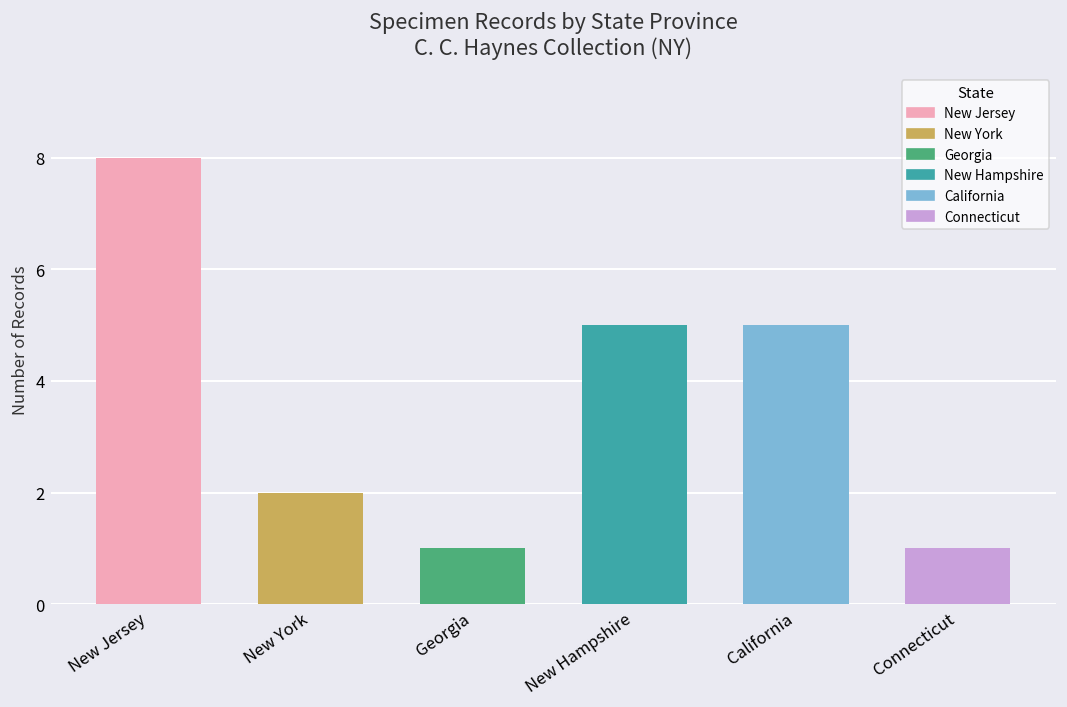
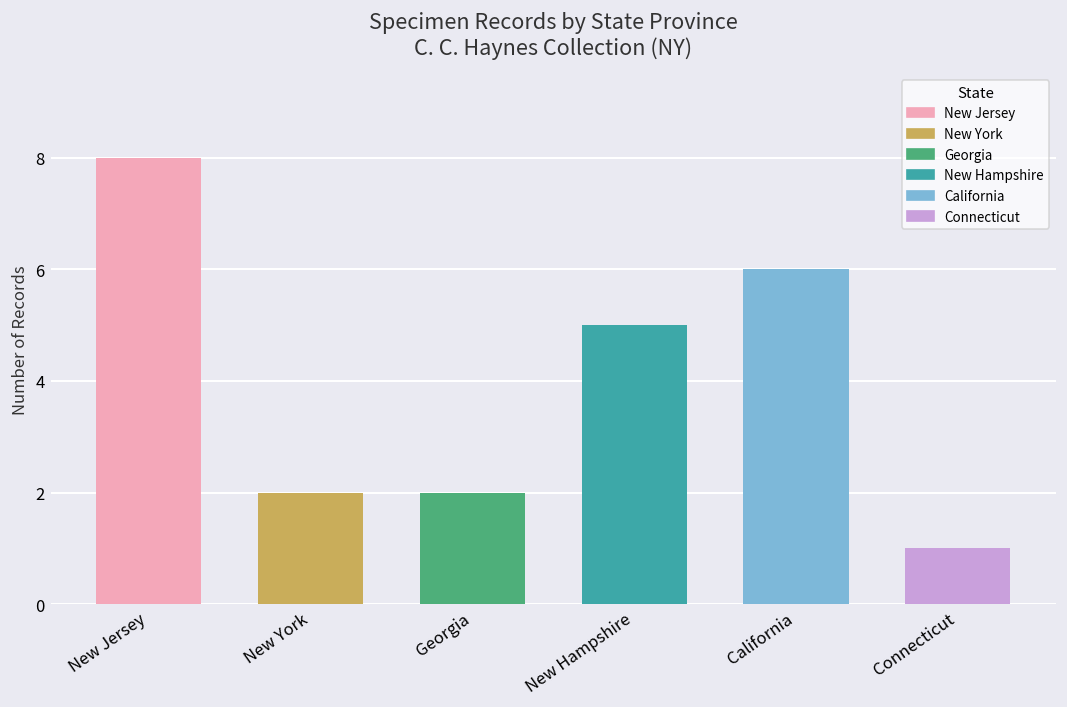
  {
    "New Jersey": 8,
    "New York": 2,
-   "Georgia": 1,
+   "Georgia": 2,
    "New Hampshire": 5,
-   "California": 5,
+   "California": 6,
    "Connecticut": 1
  }
